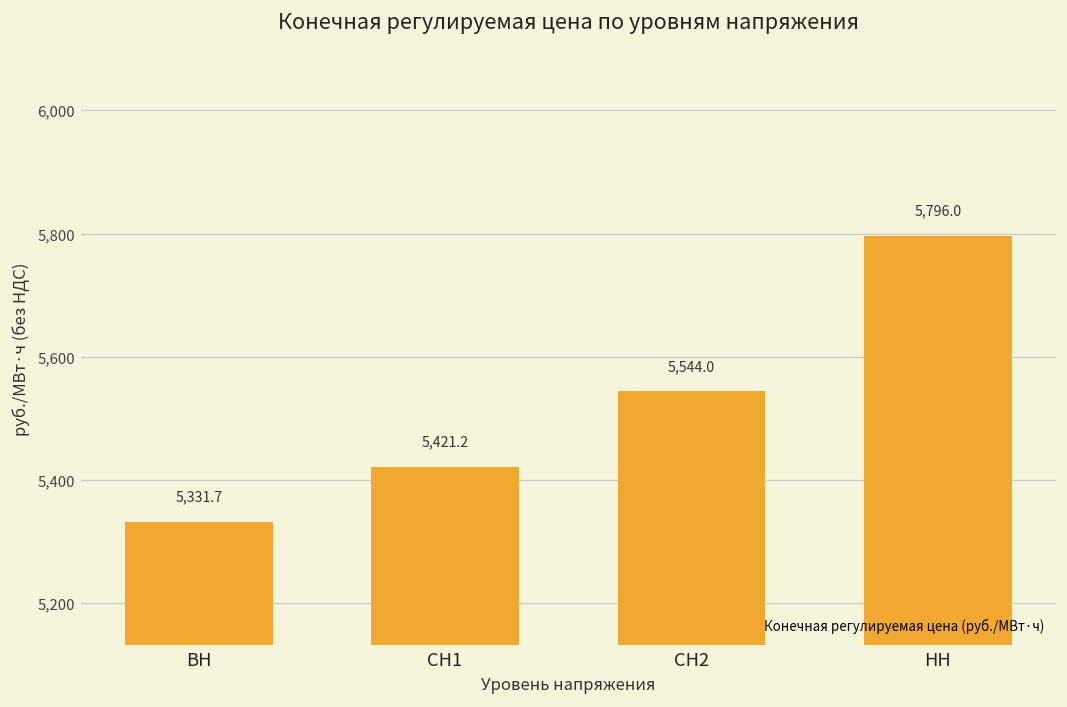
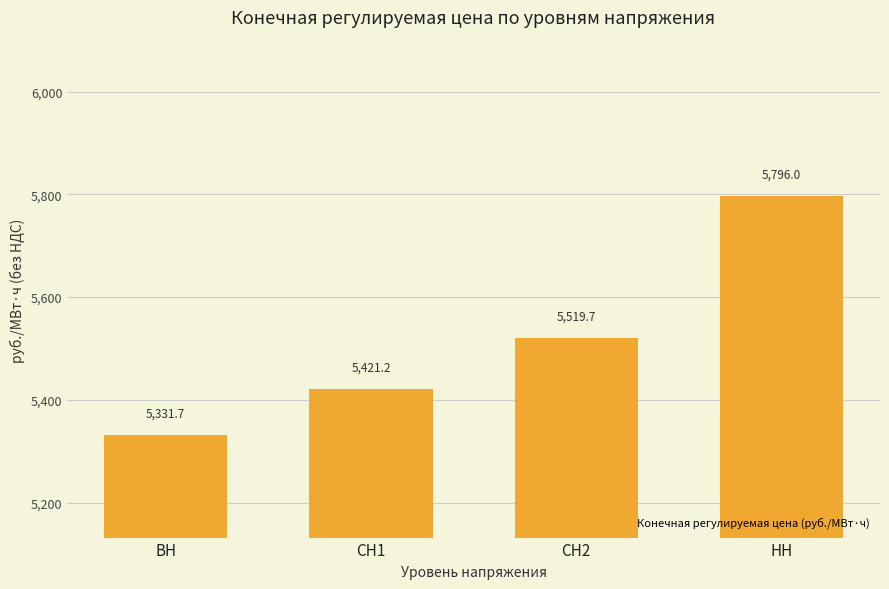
  {
    "ВН": "5,331.7",
    "СН1": "5,421.2",
-   "СН2": "5,544.0",
+   "СН2": "5,519.7",
    "НН": "5,796.0"
  }
